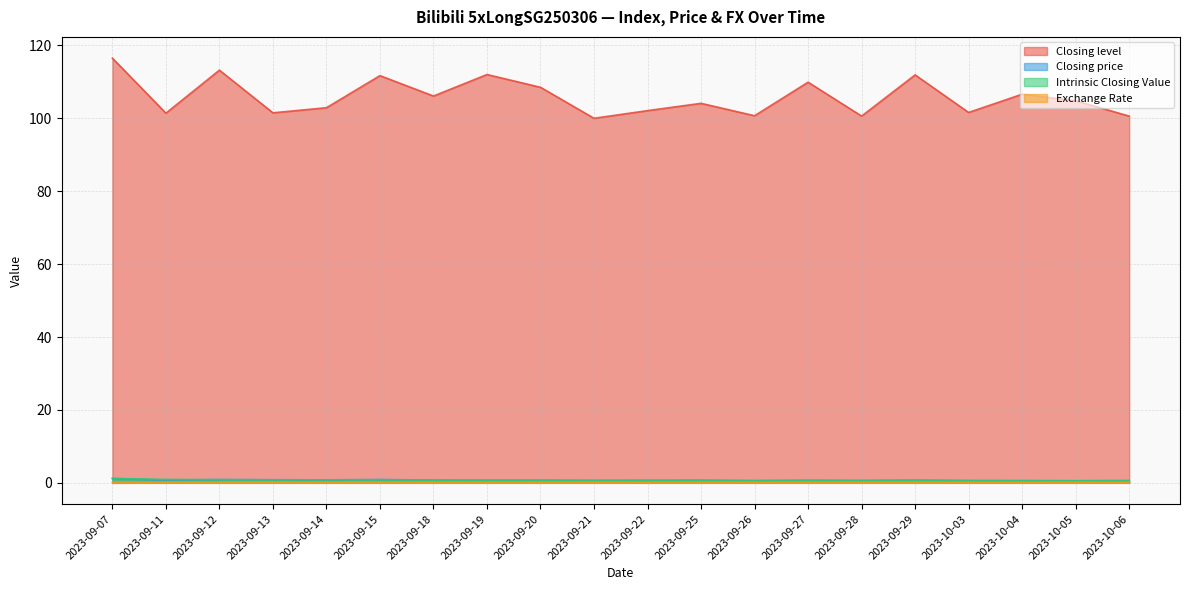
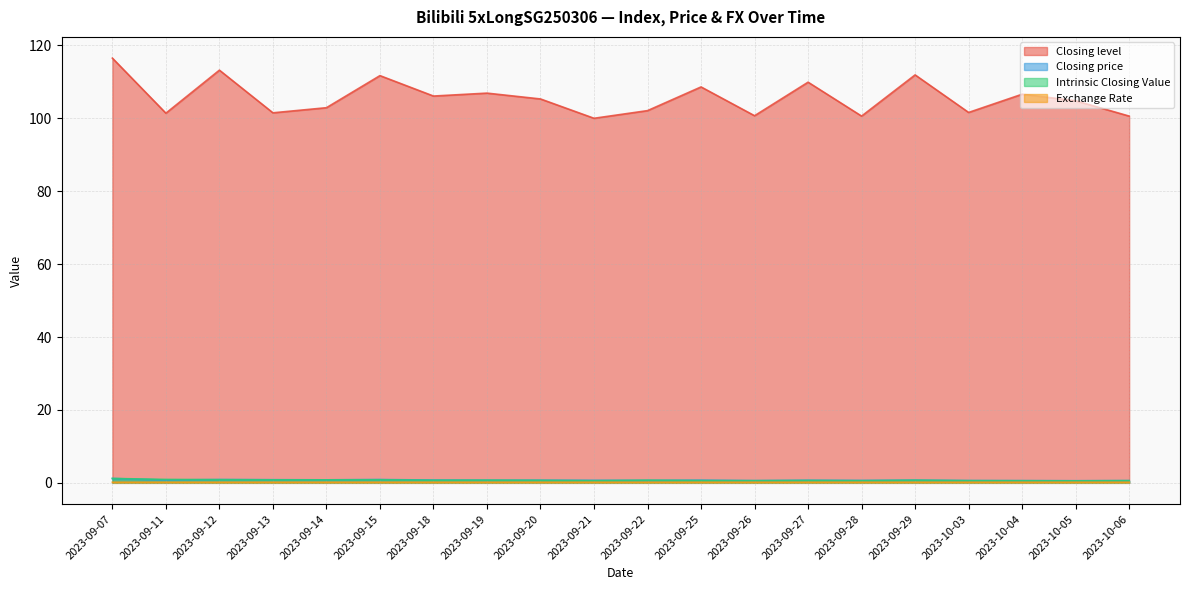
  {
    "Closing level": {
      "2023-09-07": 117,
      "2023-09-11": 101,
      "2023-09-12": 113,
      "2023-09-13": 102,
      "2023-09-14": 103,
      "2023-09-15": 112,
      "2023-09-18": 106,
-     "2023-09-19": 112,
-     "2023-09-20": 109,
+     "2023-09-19": 107,
+     "2023-09-20": 105,
      "2023-09-21": 100,
      "2023-09-22": 102,
-     "2023-09-25": 104,
+     "2023-09-25": 109,
      "2023-09-26": 101,
      "2023-09-27": 110,
      "2023-09-28": 101,
      "2023-09-29": 112,
      "2023-10-03": 102,
      "2023-10-06": 101
    },
    "Exchange Rate": {
      "2023-09-07": 0
    }
  }
